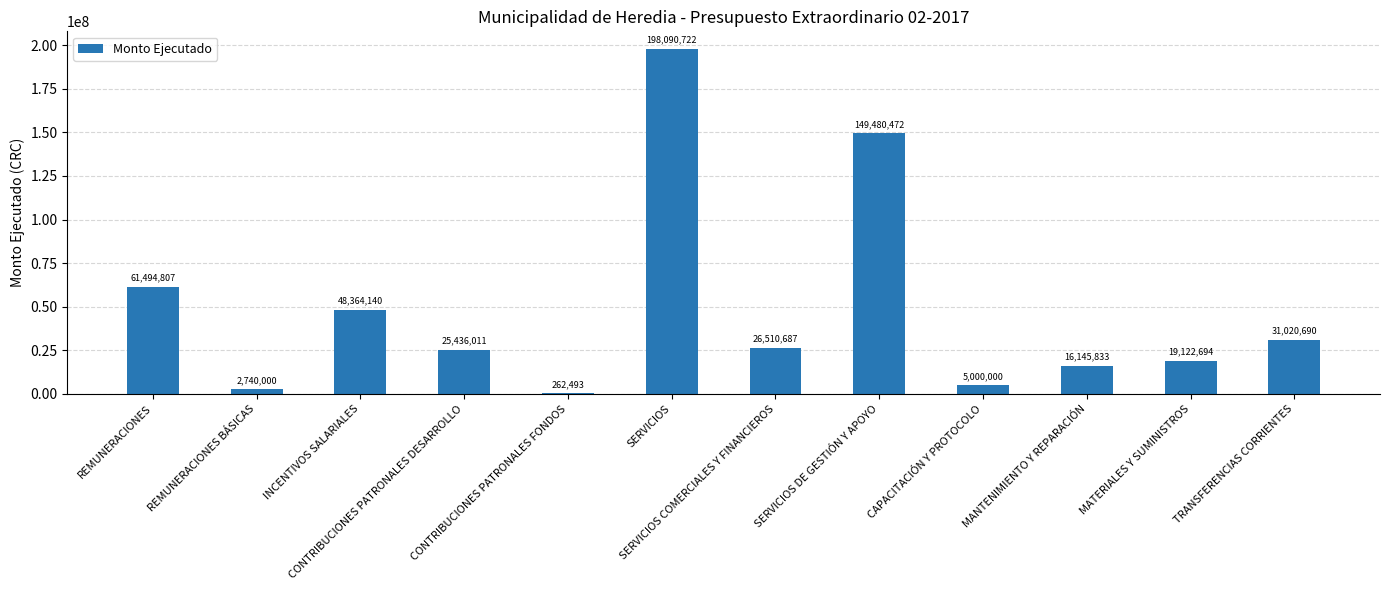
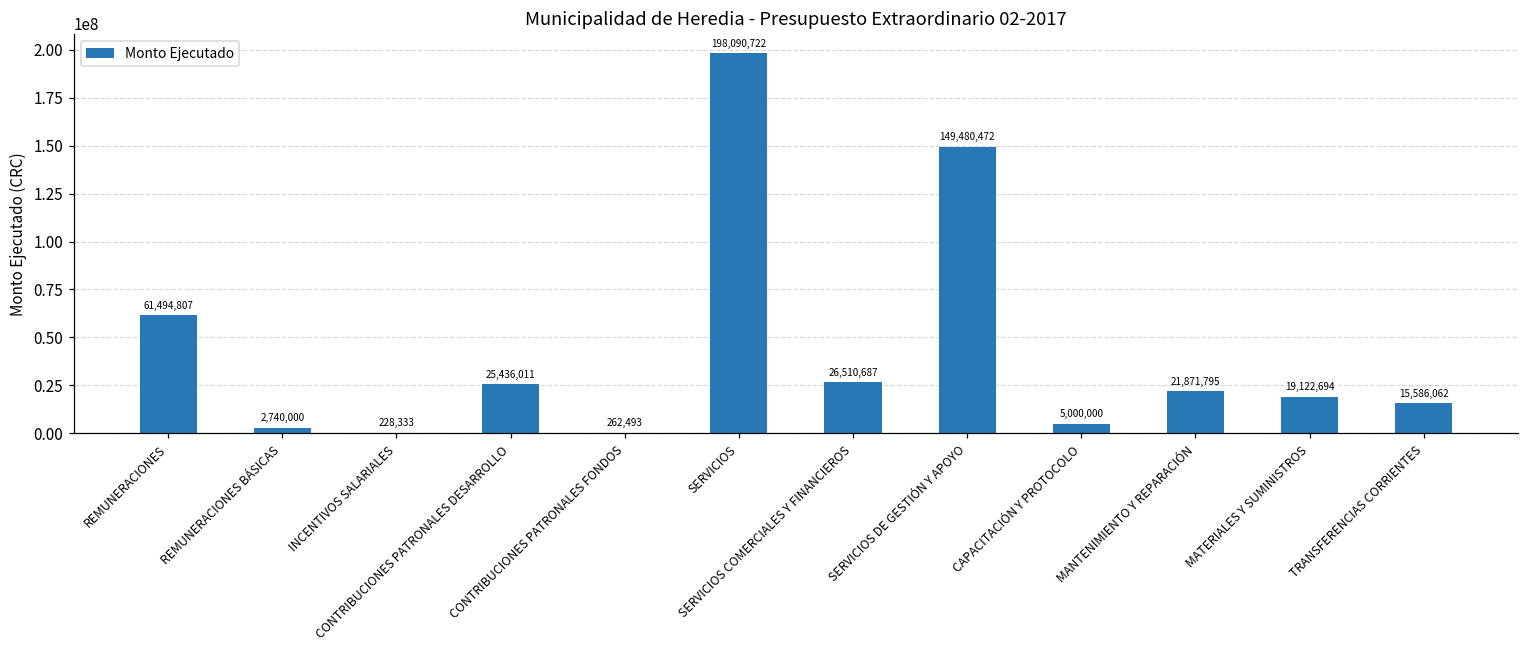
  {
    "REMUNERACIONES": "61,494,807",
    "REMUNERACIONES BÁSICAS": "2,740,000",
-   "INCENTIVOS SALARIALES": "48,364,140",
+   "INCENTIVOS SALARIALES": "228,333",
    "CONTRIBUCIONES PATRONALES DESARROLLO": "25,436,011",
    "CONTRIBUCIONES PATRONALES FONDOS": "262,493",
    "SERVICIOS": "198,090,722",
    "SERVICIOS COMERCIALES Y FINANCIEROS": "26,510,687",
    "SERVICIOS DE GESTIÓN Y APOYO": "149,480,472",
    "CAPACITACIÓN Y PROTOCOLO": "5,000,000",
-   "MANTENIMIENTO Y REPARACIÓN": "16,145,833",
+   "MANTENIMIENTO Y REPARACIÓN": "21,871,795",
    "MATERIALES Y SUMINISTROS": "19,122,694",
-   "TRANSFERENCIAS CORRIENTES": "31,020,690"
+   "TRANSFERENCIAS CORRIENTES": "15,586,062"
  }
